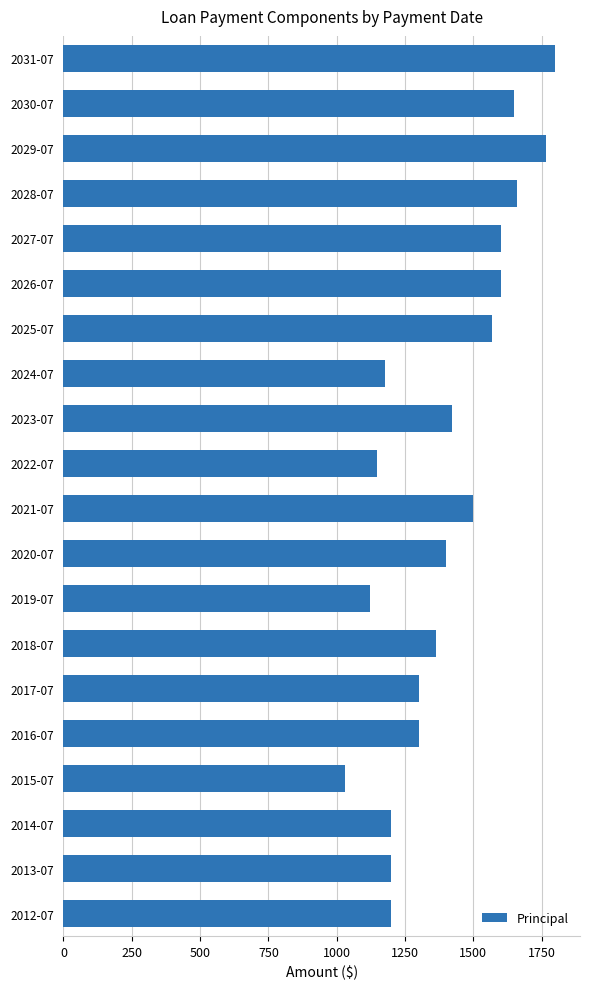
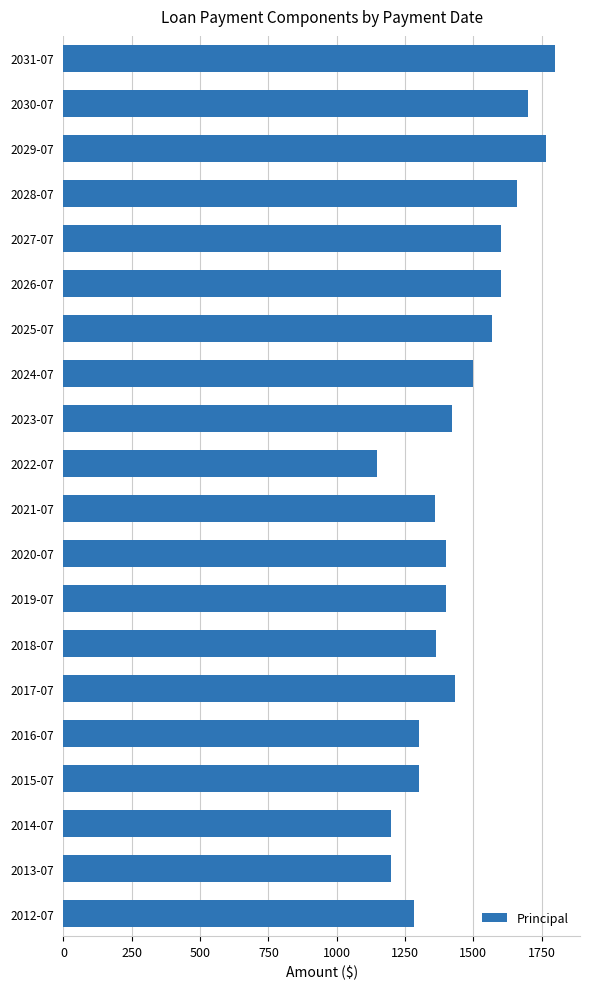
  {
    "2031-07": 1800,
-   "2030-07": 1650,
+   "2030-07": 1700,
    "2029-07": 1770,
    "2028-07": 1660,
    "2027-07": 1600,
    "2026-07": 1600,
    "2025-07": 1570,
-   "2024-07": 1180,
+   "2024-07": 1500,
    "2023-07": 1420,
    "2022-07": 1150,
-   "2021-07": 1500,
+   "2021-07": 1360,
    "2020-07": 1400,
-   "2019-07": 1120,
+   "2019-07": 1400,
    "2018-07": 1360,
-   "2017-07": 1300,
+   "2017-07": 1430,
    "2016-07": 1300,
-   "2015-07": 1030,
+   "2015-07": 1300,
    "2014-07": 1200,
    "2013-07": 1200,
-   "2012-07": 1200
+   "2012-07": 1280
  }
